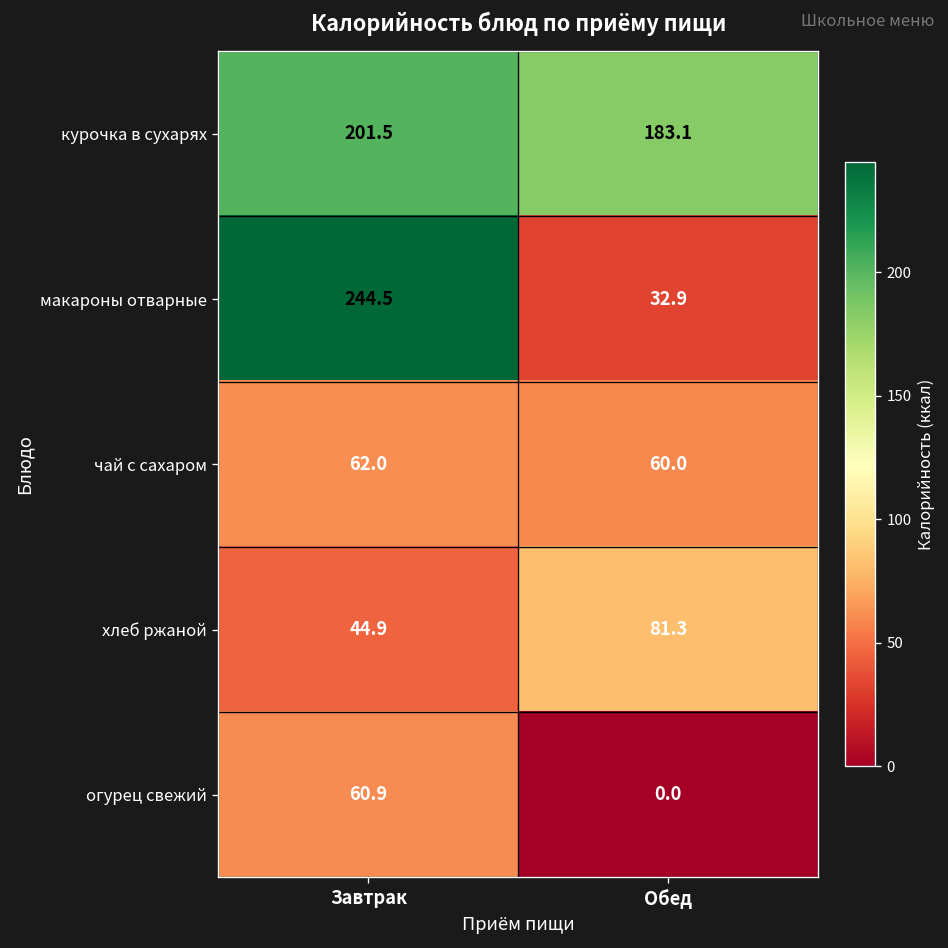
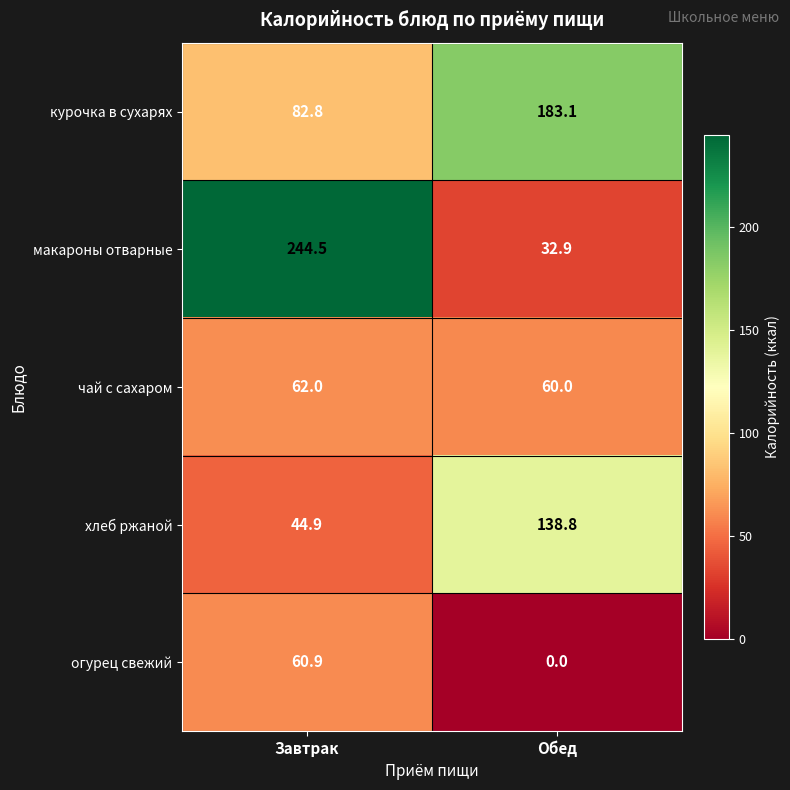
  {
    "курочка в сухарях": {
-     "Завтрак": 201.5,
+     "Завтрак": 82.8,
      "Обед": 183.1
    },
    "макароны отварные": {
      "Завтрак": 244.5,
      "Обед": 32.9
    },
    "чай с сахаром": {
      "Завтрак": 62.0,
      "Обед": 60.0
    },
    "хлеб ржаной": {
      "Завтрак": 44.9,
-     "Обед": 81.3
+     "Обед": 138.8
    },
    "огурец свежий": {
      "Завтрак": 60.9,
      "Обед": 0.0
    }
  }
